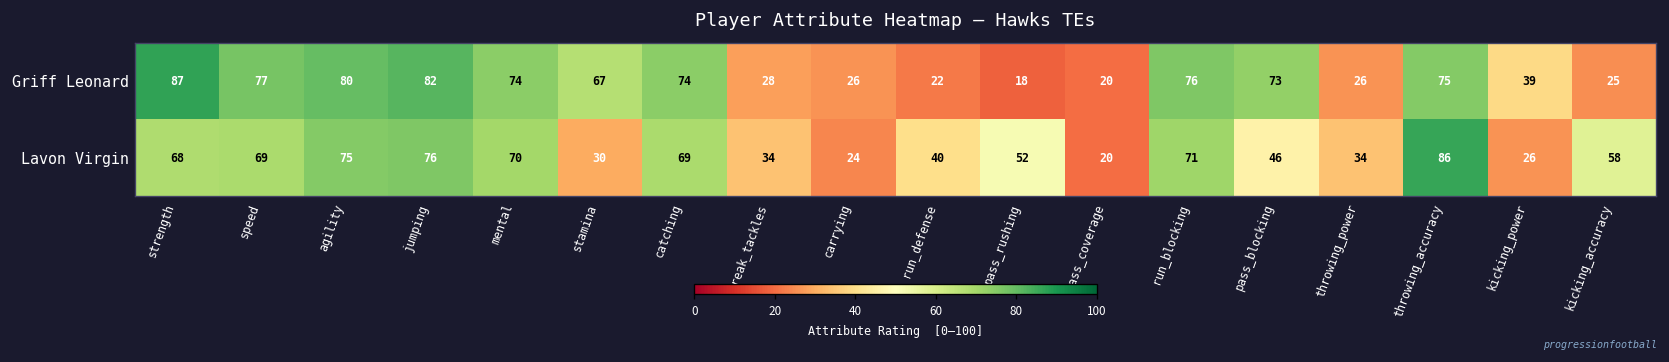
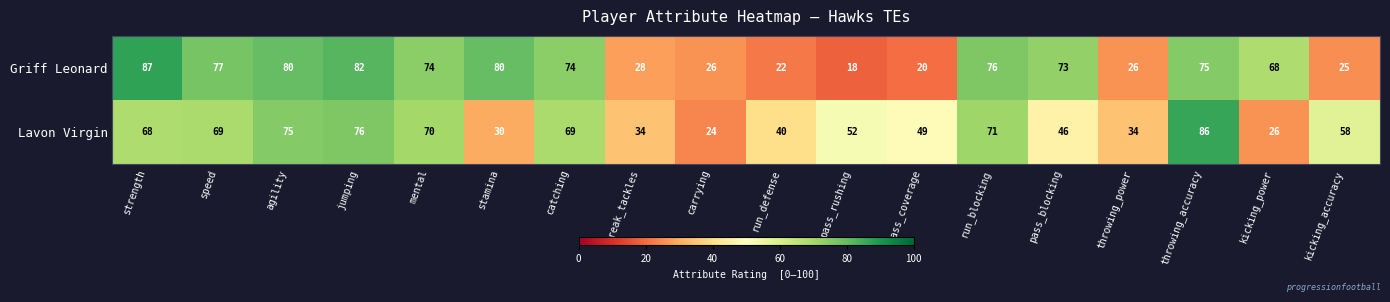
  {
    "Griff Leonard": {
      "strength": 87,
      "speed": 77,
      "agility": 80,
      "jumping": 82,
      "mental": 74,
-     "stamina": 67,
+     "stamina": 80,
      "catching": 74,
      "break_tackles": 28,
      "carrying": 26,
      "run_defense": 22,
      "pass_rushing": 18,
      "pass_coverage": 20,
      "run_blocking": 76,
      "pass_blocking": 73,
      "throwing_power": 26,
      "throwing_accuracy": 75,
-     "kicking_power": 39,
+     "kicking_power": 68,
      "kicking_accuracy": 25
    },
    "Lavon Virgin": {
      "strength": 68,
      "speed": 69,
      "agility": 75,
      "jumping": 76,
      "mental": 70,
      "stamina": 30,
      "catching": 69,
      "break_tackles": 34,
      "carrying": 24,
      "run_defense": 40,
      "pass_rushing": 52,
-     "pass_coverage": 20,
+     "pass_coverage": 49,
      "run_blocking": 71,
      "pass_blocking": 46,
      "throwing_power": 34,
      "throwing_accuracy": 86,
      "kicking_power": 26,
      "kicking_accuracy": 58
    }
  }
